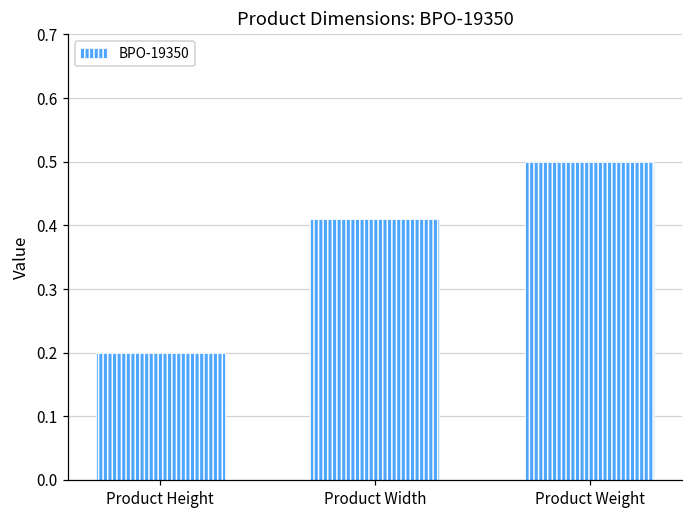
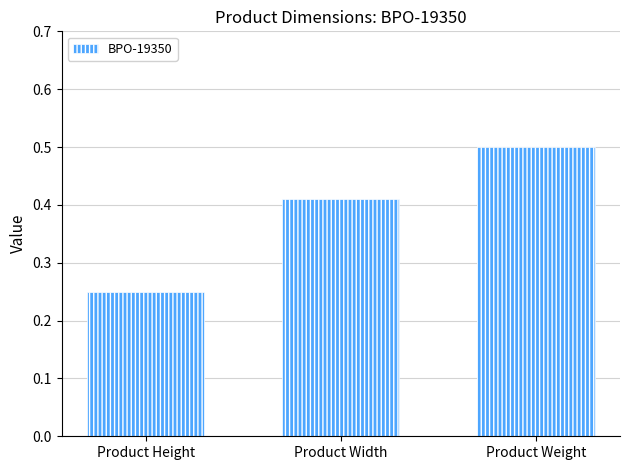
  {
-   "Product Height": 0.20,
+   "Product Height": 0.25,
    "Product Width": 0.41,
    "Product Weight": 0.50
  }
